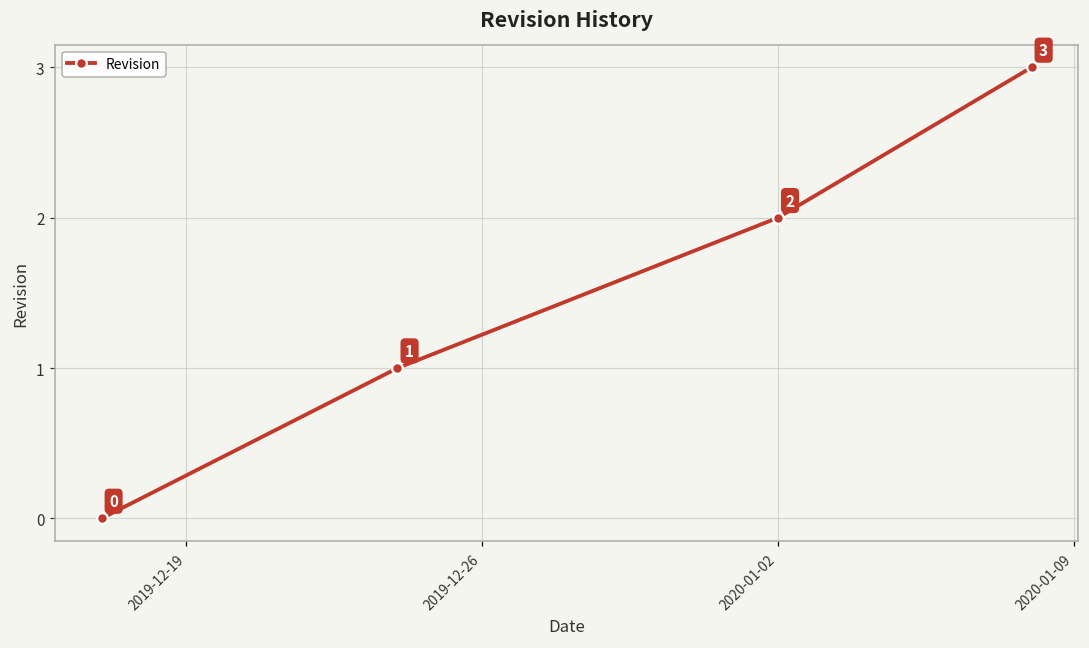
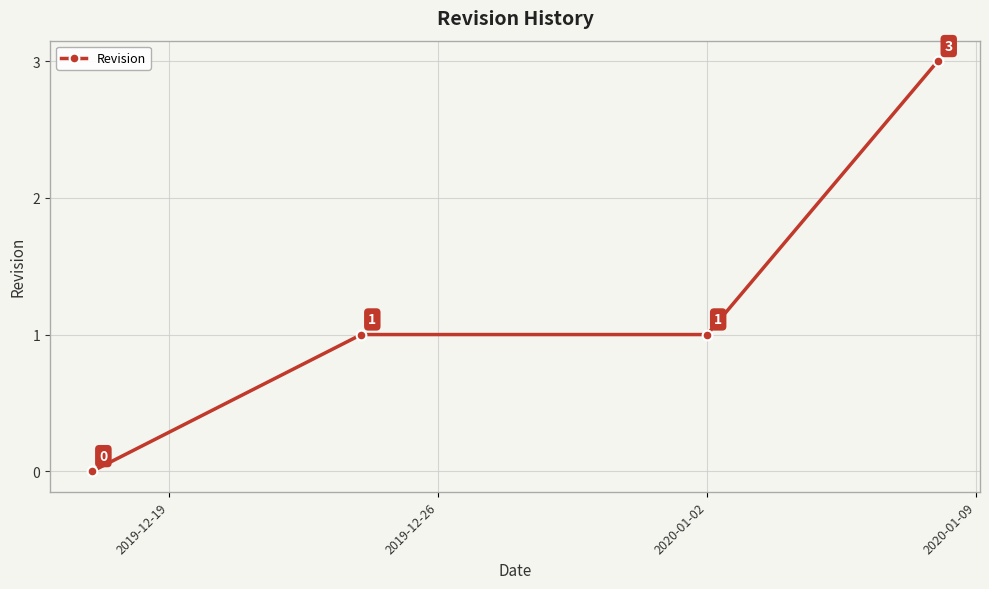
  {
-   "2020-01-02": 2
+   "2020-01-02": 1
  }
